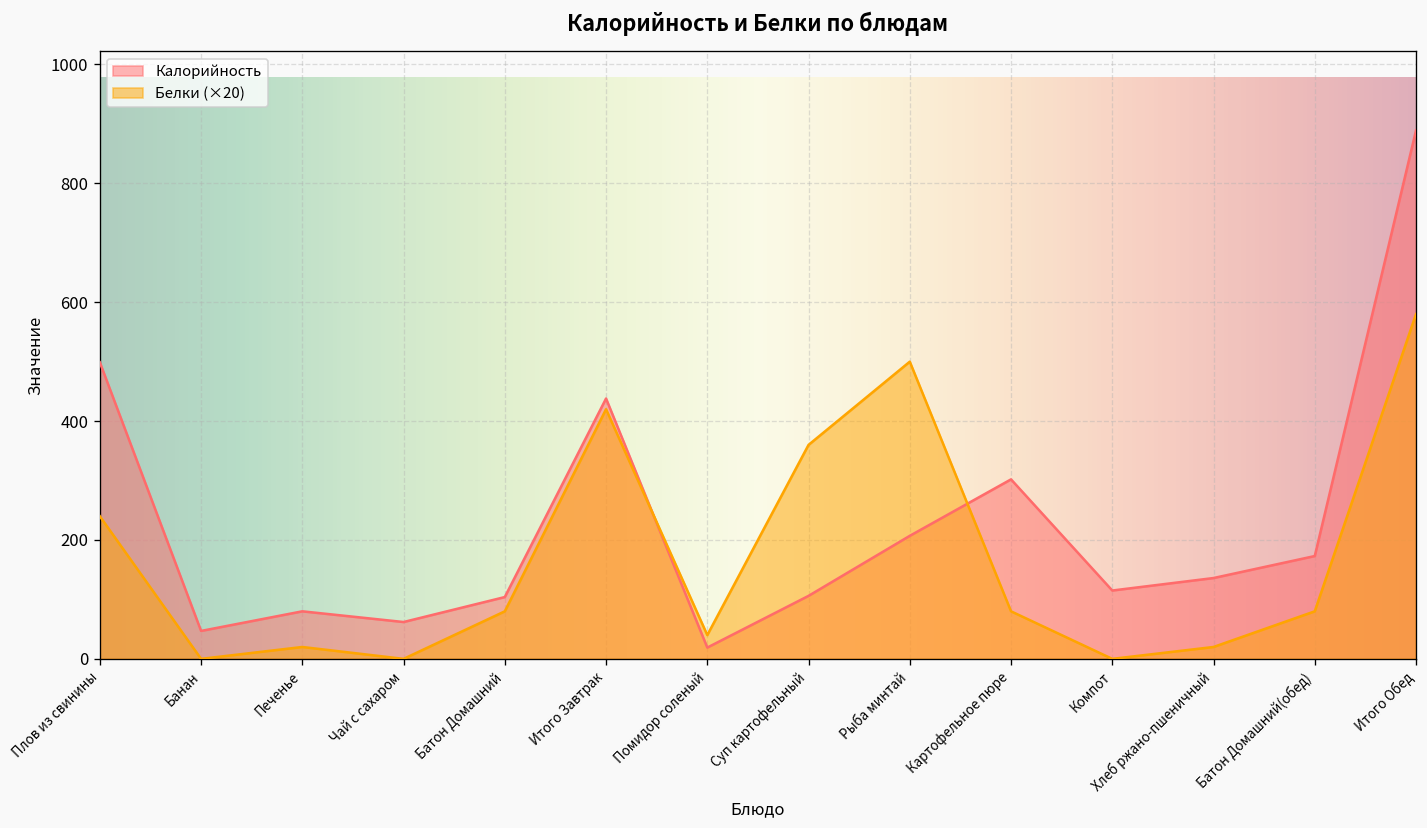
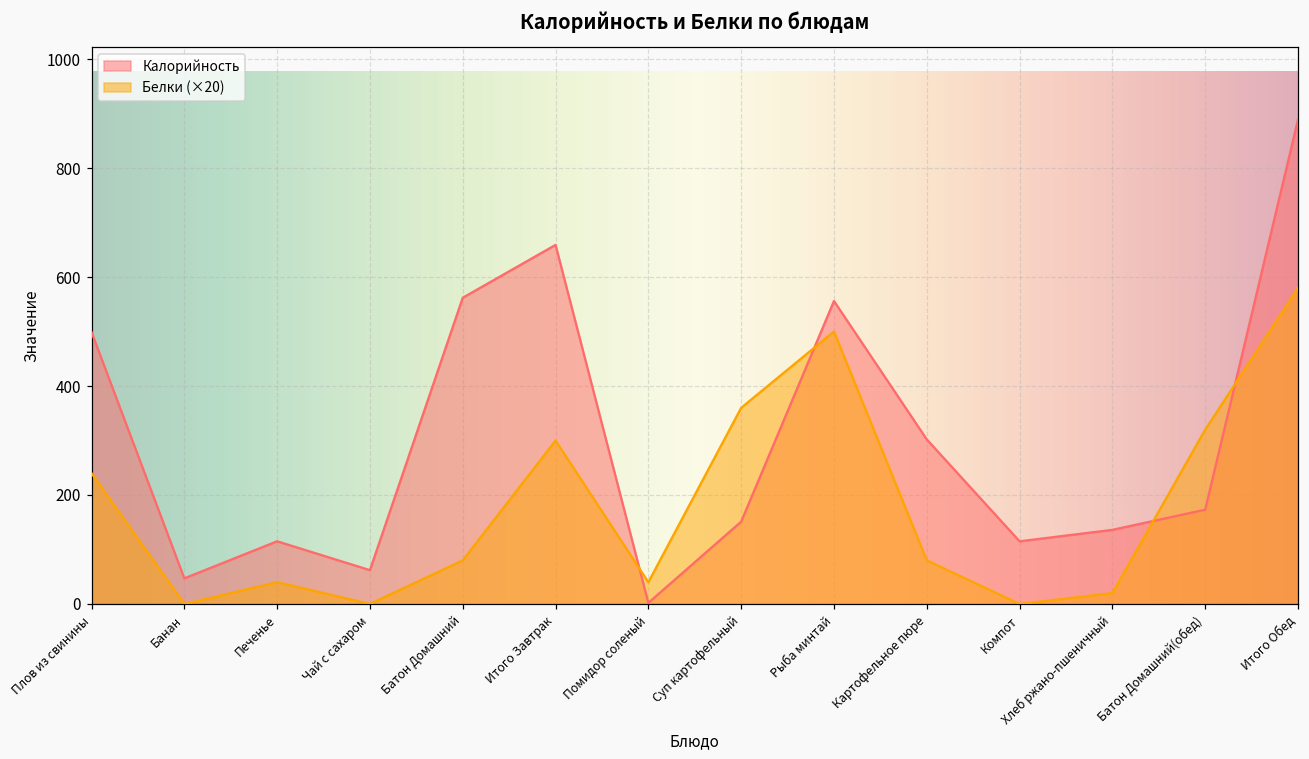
  {
    "Калорийность": {
      "Плов из свинины": 500,
      "Банан": 50,
-     "Печенье": 80,
+     "Печенье": 120,
      "Чай с сахаром": 60,
-     "Батон Домашний": 100,
-     "Итого Завтрак": 440,
-     "Помидор соленый": 20,
-     "Суп картофельный": 110,
-     "Рыба минтай": 210,
+     "Батон Домашний": 560,
+     "Итого Завтрак": 660,
+     "Помидор соленый": 0,
+     "Суп картофельный": 150,
+     "Рыба минтай": 560,
      "Картофельное пюре": 300,
      "Компот": 120,
      "Хлеб ржано-пшеничный": 140,
      "Батон Домашний(обед)": 170,
      "Итого Обед": 890
    },
    "Белки (×20)": {
      "Плов из свинины": 240,
      "Банан": 0,
-     "Печенье": 20,
+     "Печенье": 40,
      "Чай с сахаром": 0,
      "Батон Домашний": 80,
-     "Итого Завтрак": 420,
+     "Итого Завтрак": 300,
      "Помидор соленый": 40,
      "Суп картофельный": 360,
      "Рыба минтай": 500,
      "Картофельное пюре": 80,
      "Компот": 0,
      "Хлеб ржано-пшеничный": 20,
-     "Батон Домашний(обед)": 80,
+     "Батон Домашний(обед)": 320,
      "Итого Обед": 580
    }
  }
